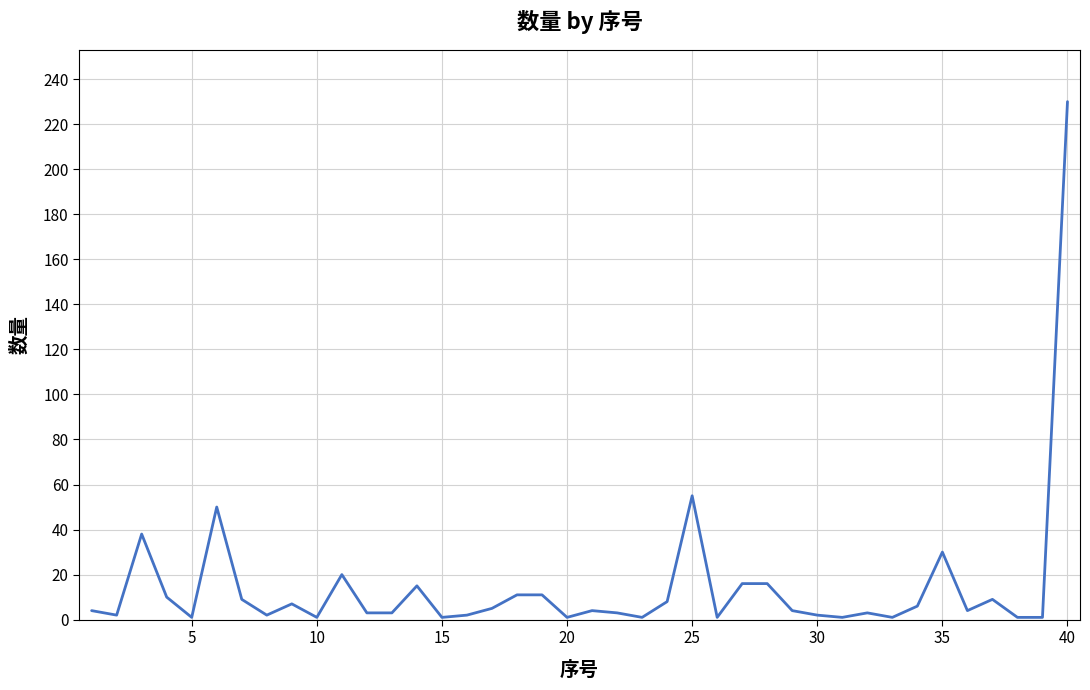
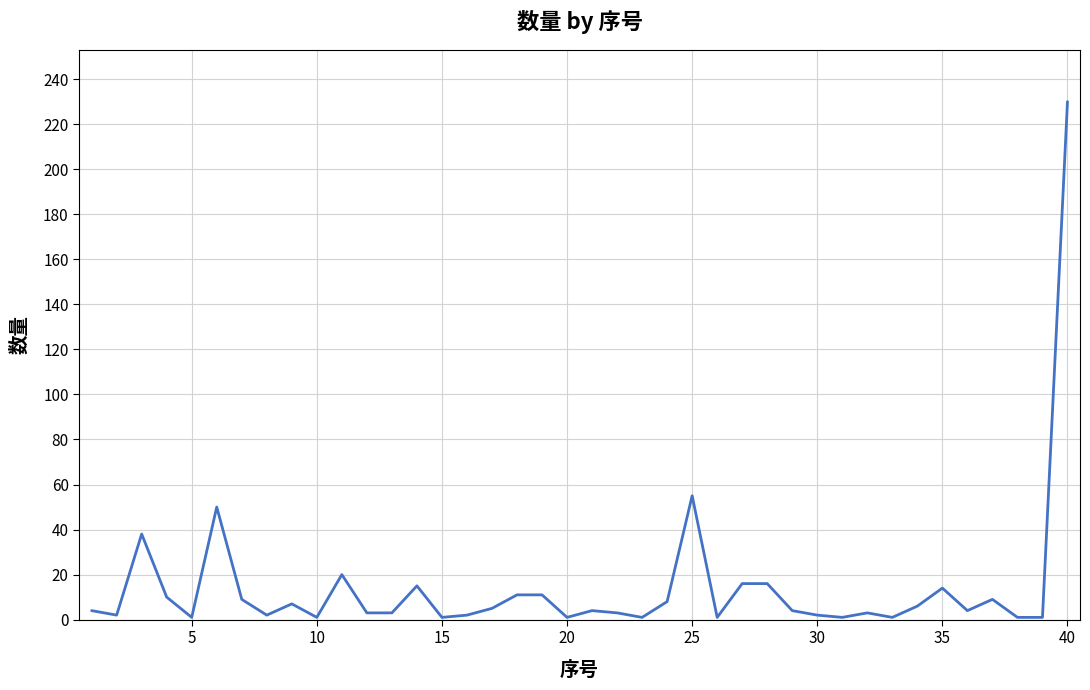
  {
    "5": 1,
    "10": 1,
    "15": 1,
    "20": 1,
    "25": 55,
    "30": 2,
-   "35": 30,
+   "35": 14,
    "40": 230
  }
